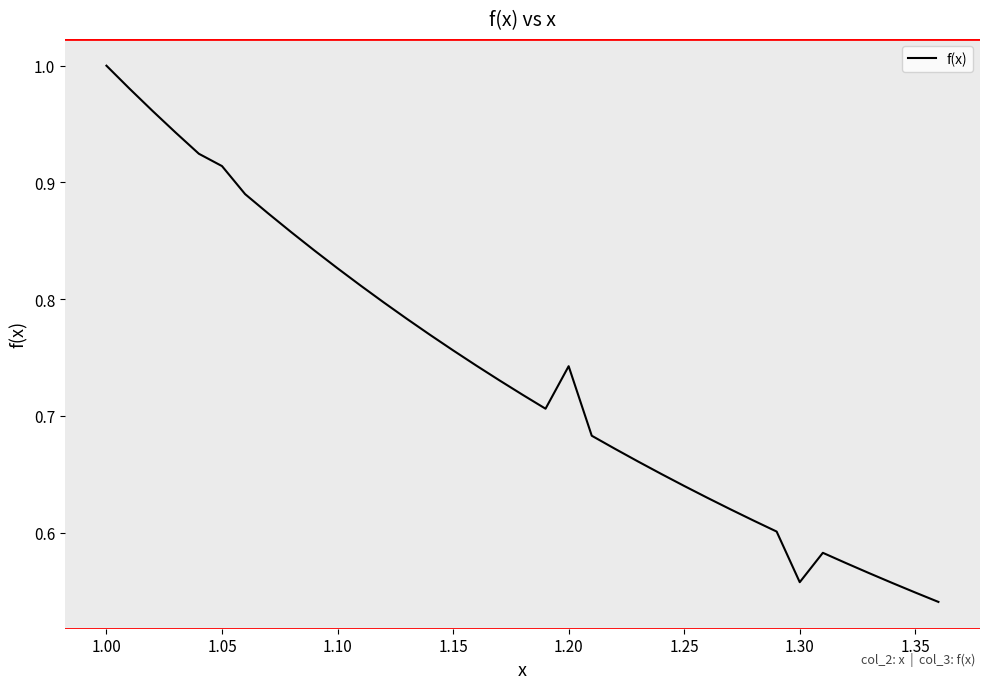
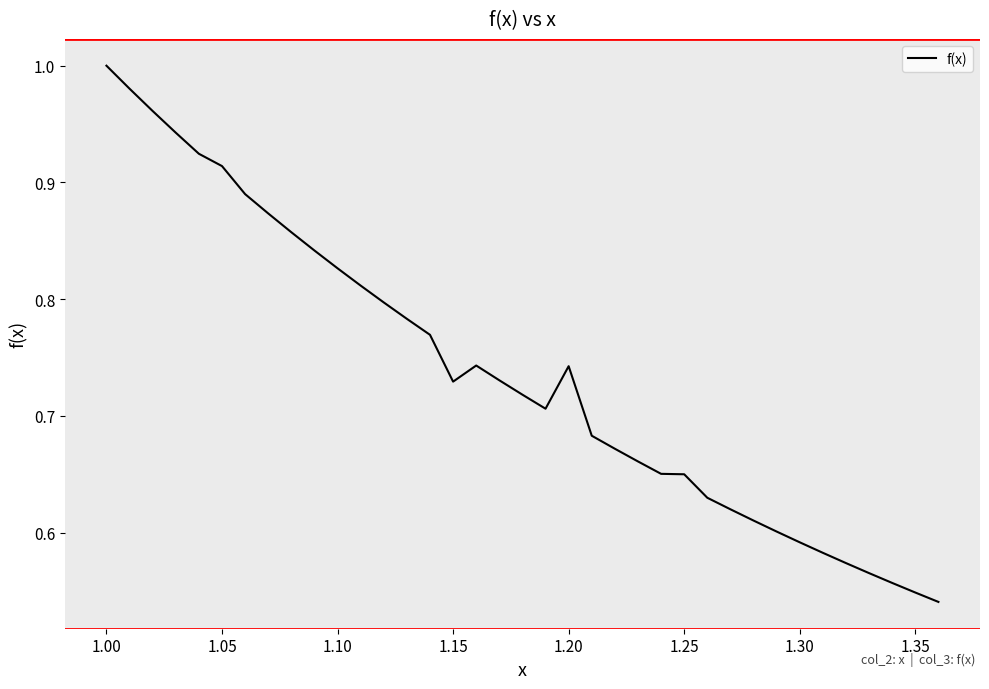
  {
    "1.00": 1.000,
    "1.05": 0.914,
    "1.10": 0.826,
-   "1.15": 0.756,
+   "1.15": 0.729,
    "1.20": 0.743,
-   "1.25": 0.64,
-   "1.30": 0.558,
+   "1.25": 0.65,
+   "1.30": 0.592,
    "1.35": 0.549
  }
